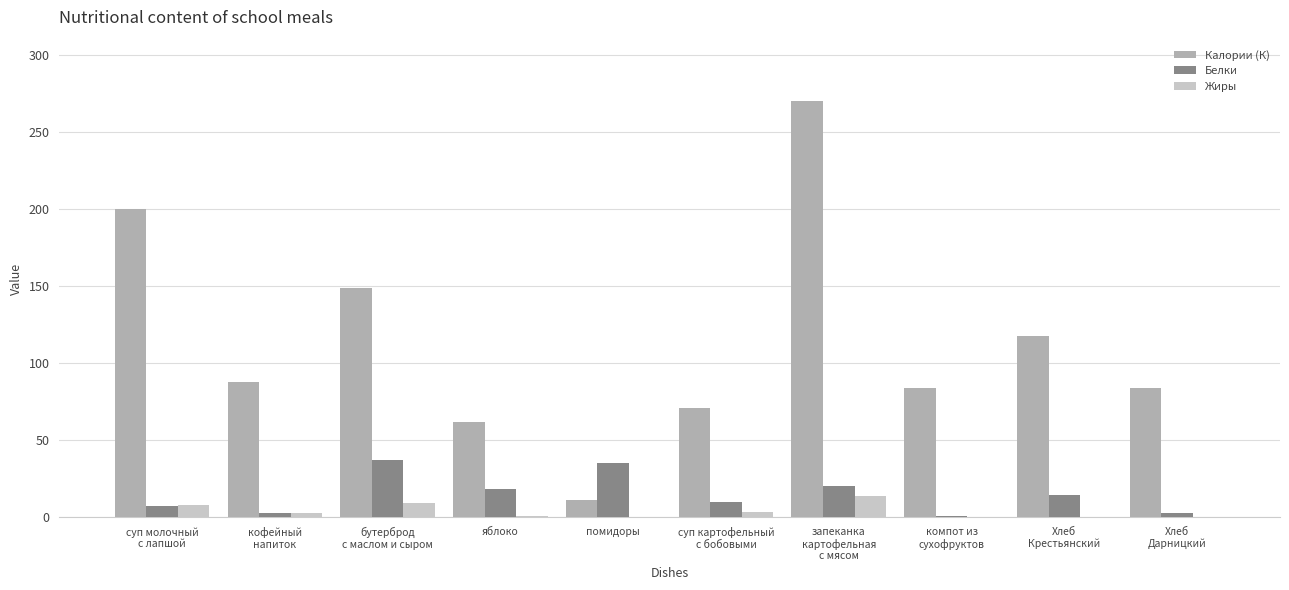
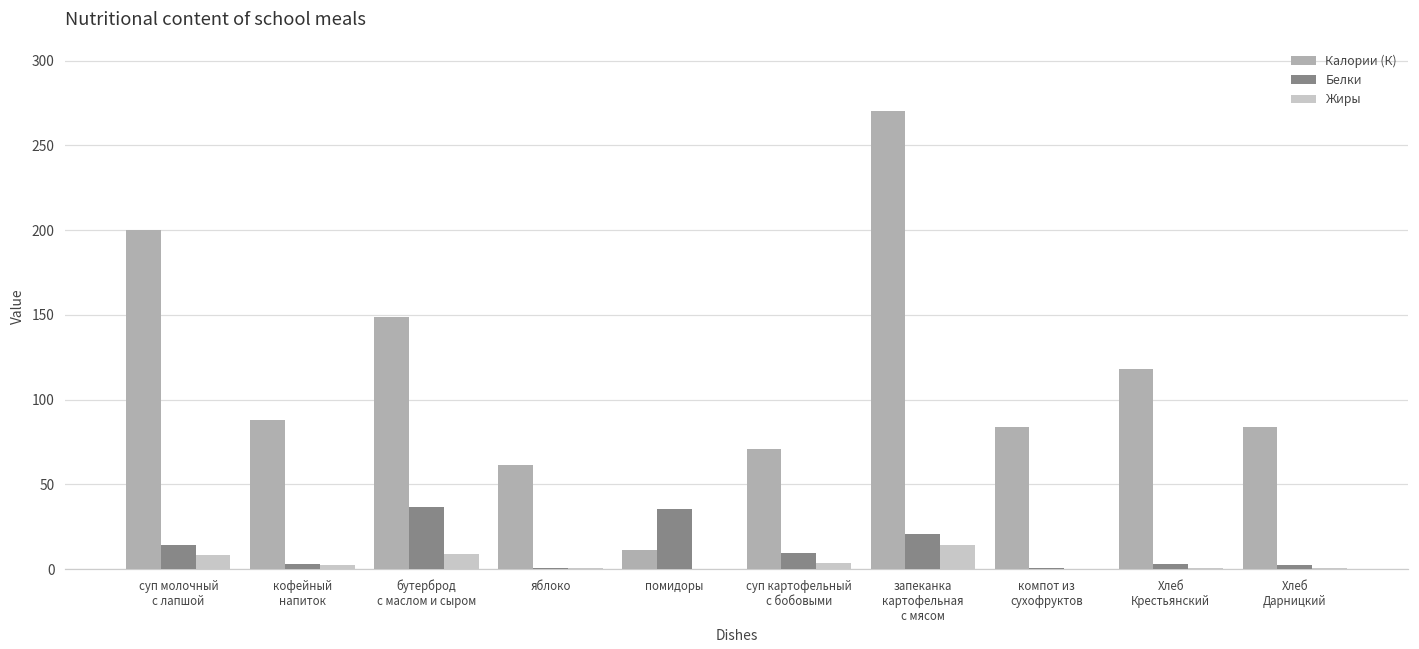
  {
    "Белки": {
-     "суп молочный с лапшой": 7,
+     "суп молочный с лапшой": 14,
      "кофейный напиток": 3,
      "бутерброд с маслом и сыром": 37,
-     "яблоко": 19,
+     "яблоко": 1,
      "помидоры": 35,
      "суп картофельный с бобовыми": 10,
      "запеканка картофельная с мясом": 21,
-     "Хлеб Крестьянский": 14,
+     "Хлеб Крестьянский": 3,
      "Хлеб Дарницкий": 3
    }
  }
